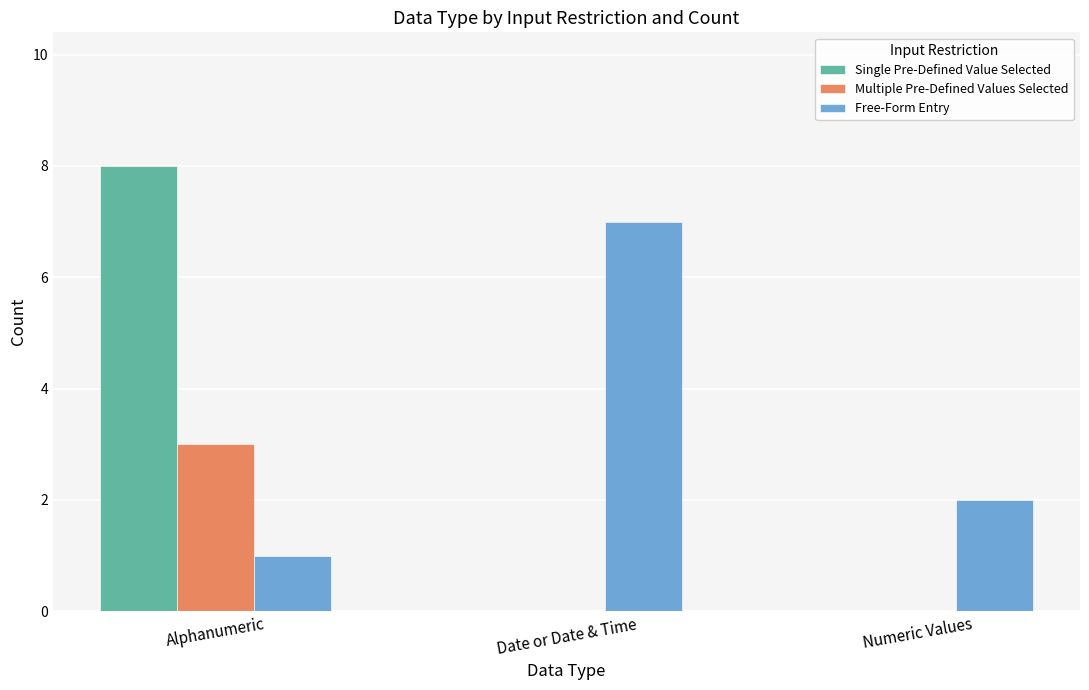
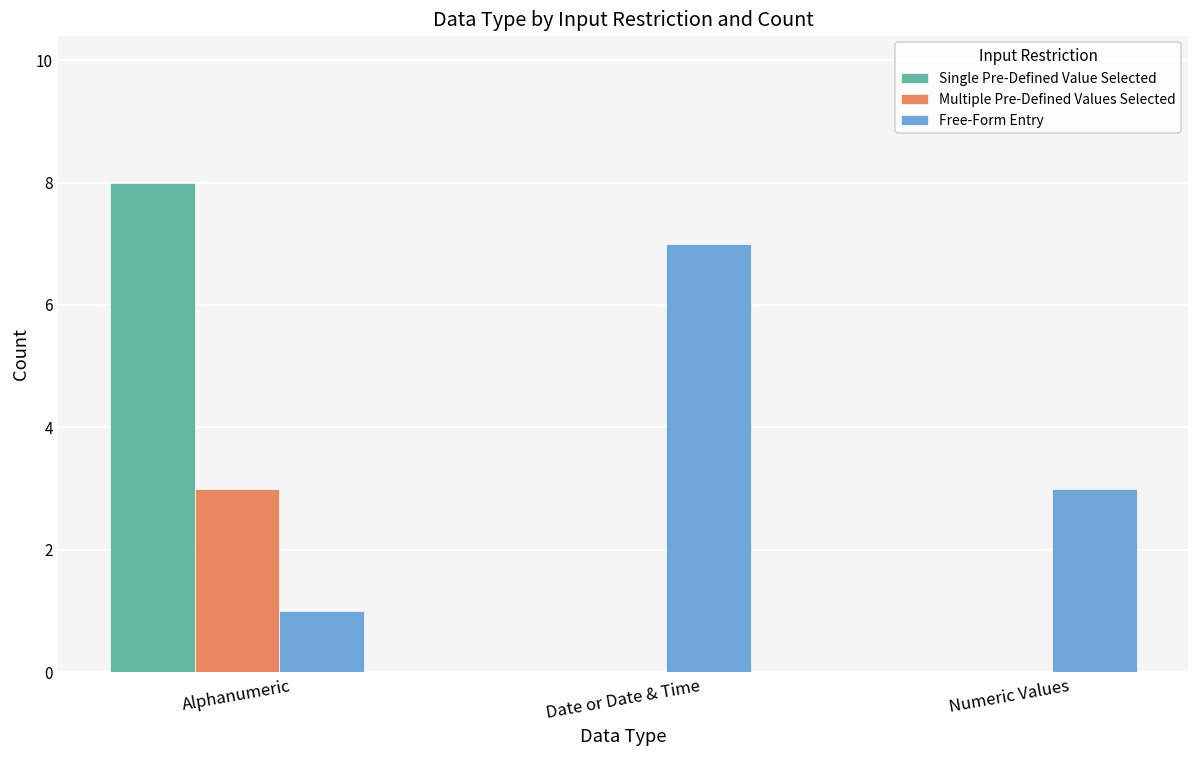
  {
    "Single Pre-Defined Value Selected": {
      "Alphanumeric": 8,
      "Date or Date & Time": 0,
      "Numeric Values": 0
    },
    "Multiple Pre-Defined Values Selected": {
      "Alphanumeric": 3,
      "Date or Date & Time": 0,
      "Numeric Values": 0
    },
    "Free-Form Entry": {
      "Alphanumeric": 1,
      "Date or Date & Time": 7,
-     "Numeric Values": 2
+     "Numeric Values": 3
    }
  }
